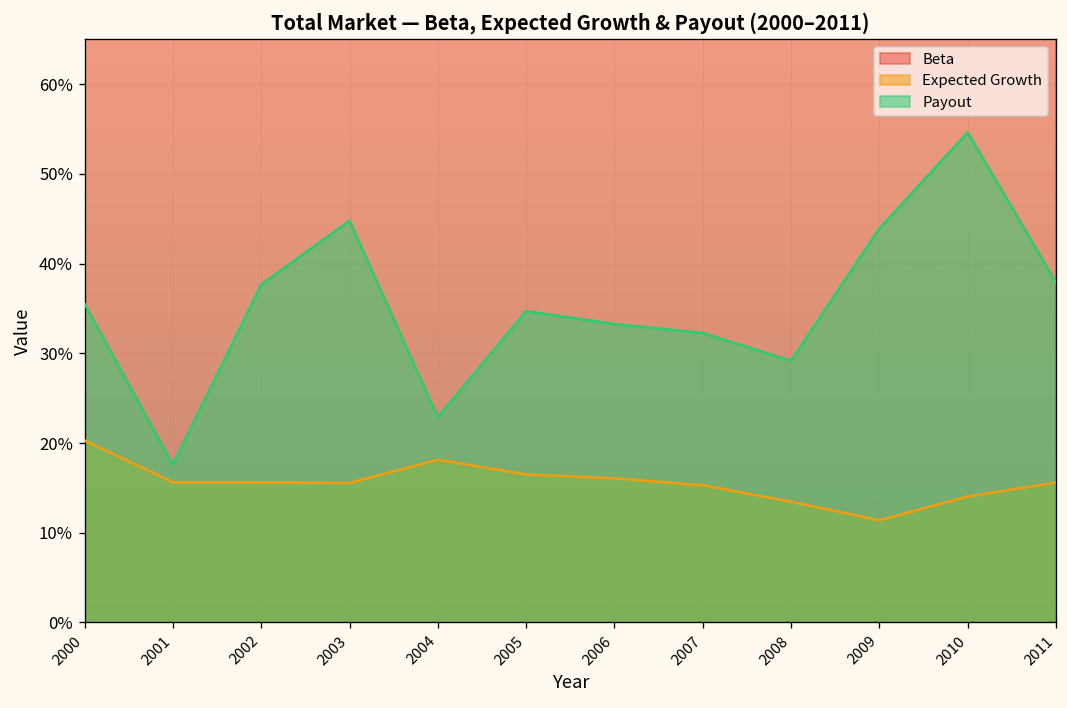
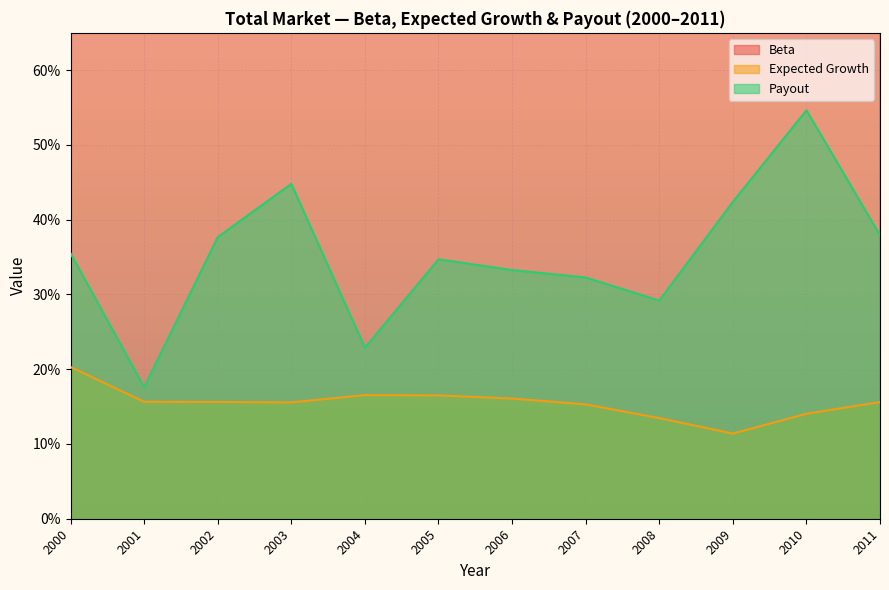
  {
    "Expected Growth": {
      "2000": "20%",
      "2001": "16%",
      "2002": "16%",
      "2003": "16%",
-     "2004": "18%",
+     "2004": "17%",
      "2005": "17%",
      "2006": "16%",
      "2007": "15%",
      "2008": "13%",
      "2009": "11%",
      "2010": "14%",
      "2011": "16%"
    },
    "Payout": {
      "2000": "36%",
      "2001": "18%",
      "2002": "38%",
      "2003": "45%",
      "2004": "23%",
      "2005": "35%",
      "2006": "33%",
      "2007": "32%",
      "2008": "29%",
-     "2009": "44%",
+     "2009": "42%",
      "2010": "55%",
      "2011": "38%"
    }
  }
